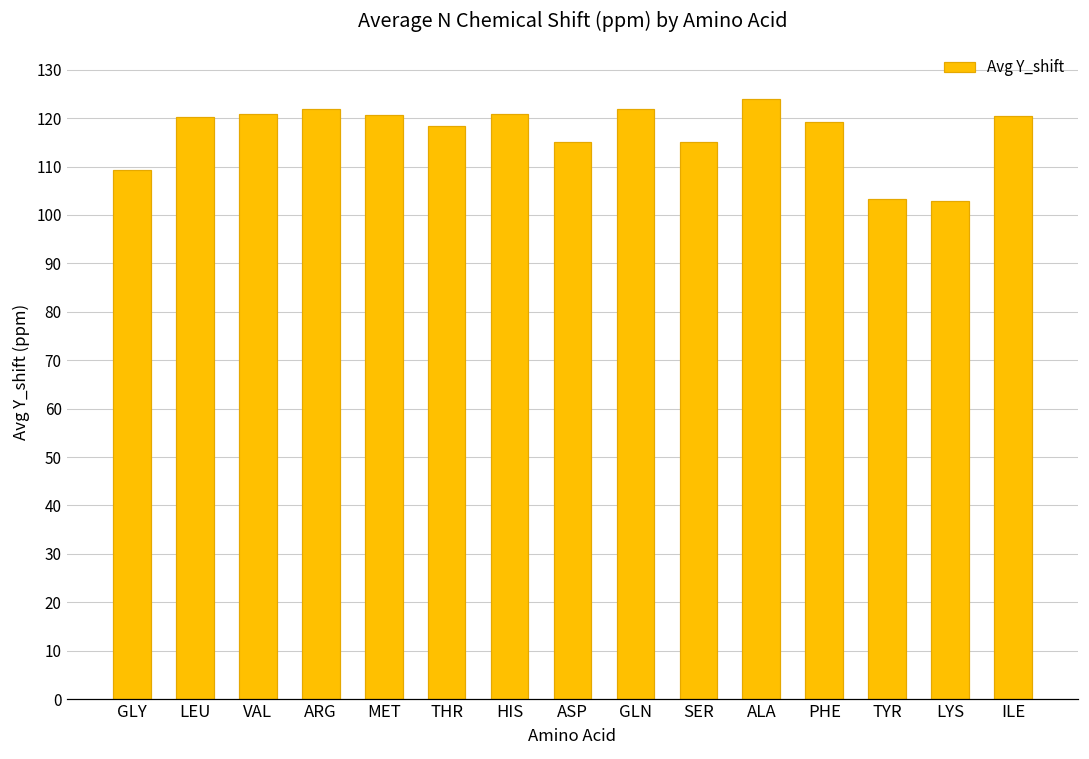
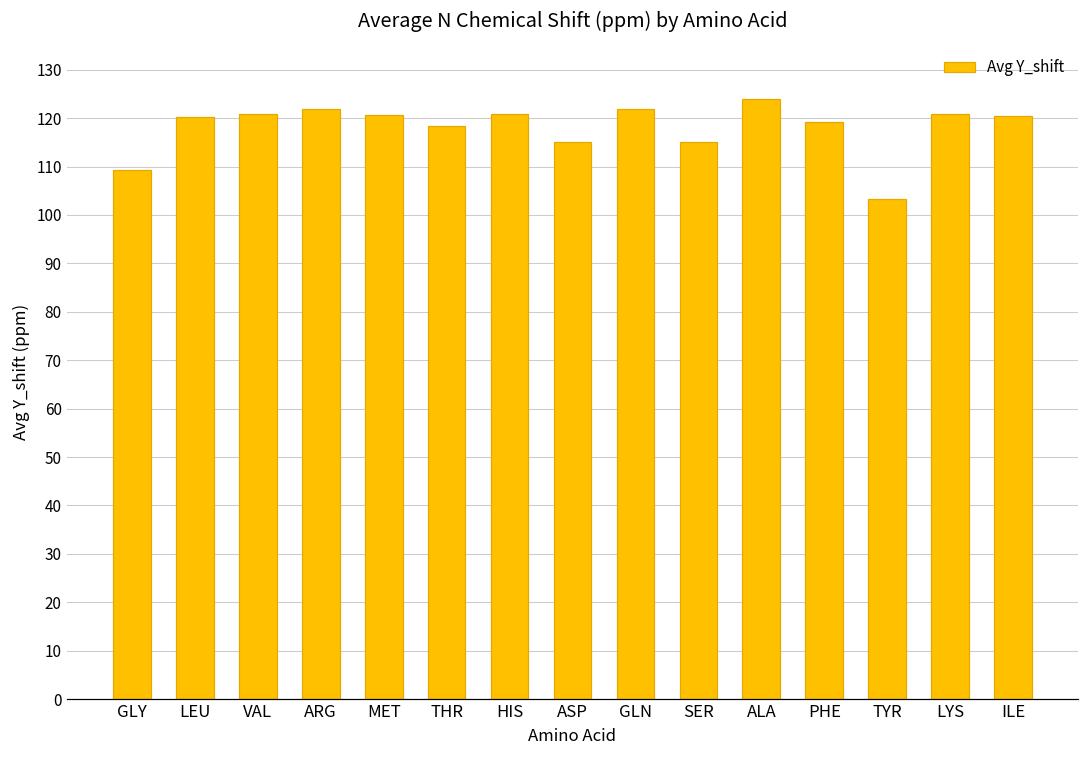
  {
    "GLY": 109,
    "LEU": 120,
    "VAL": 121,
    "ARG": 122,
    "MET": 121,
    "THR": 118,
    "HIS": 121,
    "ASP": 115,
    "GLN": 122,
    "SER": 115,
    "ALA": 124,
    "PHE": 119,
    "TYR": 103,
-   "LYS": 103,
+   "LYS": 121,
    "ILE": 120
  }
